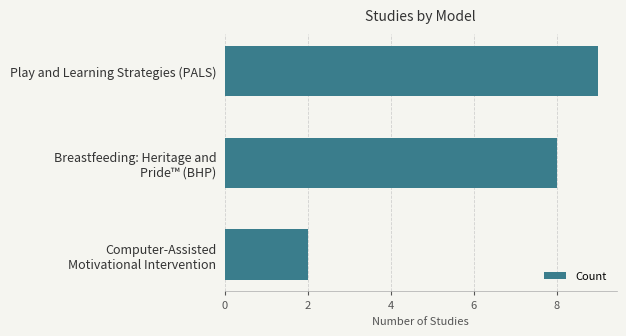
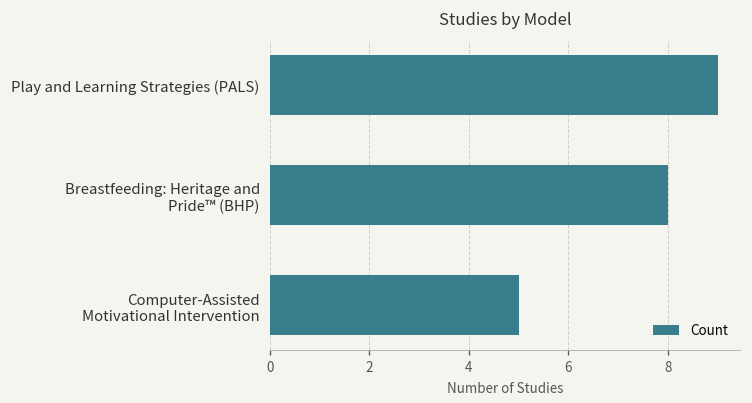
  {
    "Play and Learning Strategies (PALS)": 9,
    "Breastfeeding: Heritage and Pride™ (BHP)": 8,
-   "Computer-Assisted Motivational Intervention": 2
+   "Computer-Assisted Motivational Intervention": 5
  }
